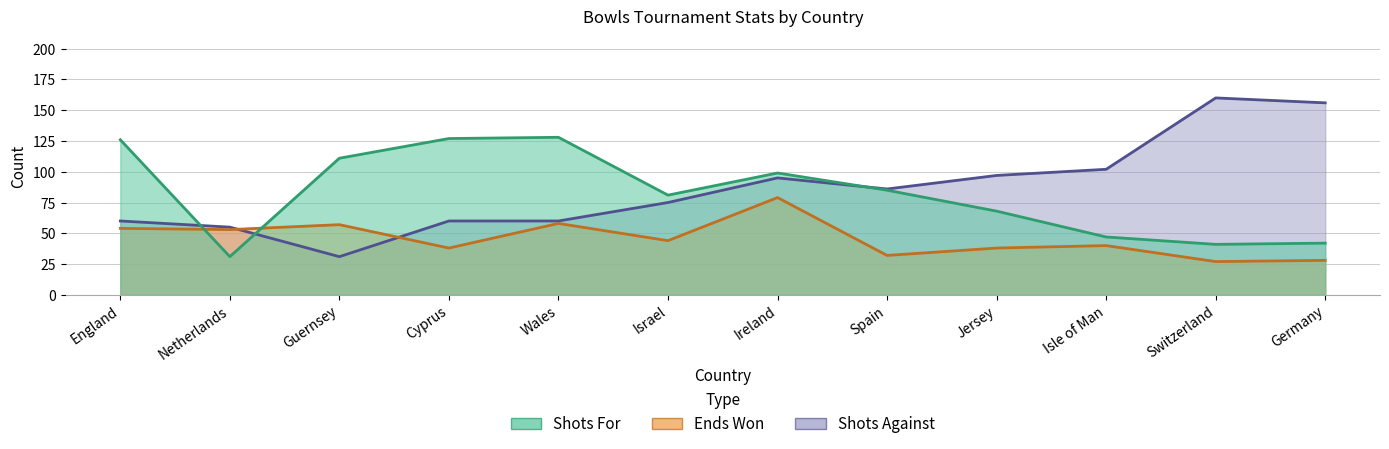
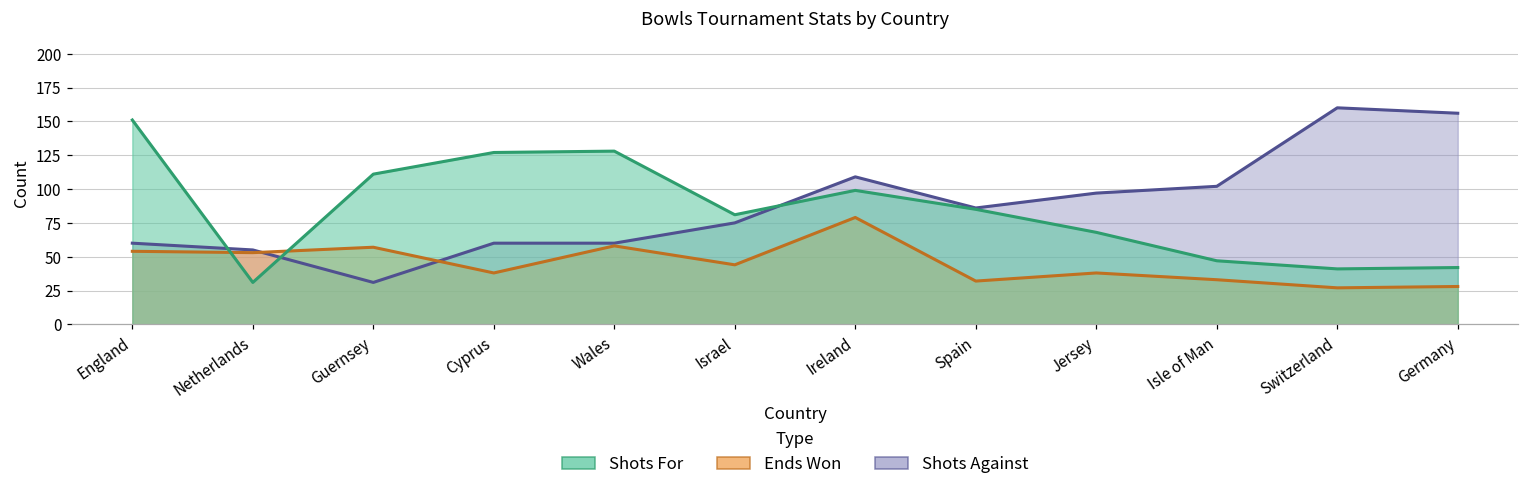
  {
    "Shots Against": {
      "England": 60,
      "Guernsey": 31,
      "Cyprus": 60,
      "Israel": 75,
-     "Ireland": 95,
+     "Ireland": 109,
      "Jersey": 97,
      "Isle of Man": 102,
      "Switzerland": 160,
      "Germany": 156
    },
    "Ends Won": {
      "England": 54,
      "Guernsey": 57,
      "Cyprus": 38,
      "Israel": 44,
      "Ireland": 79,
      "Spain": 32,
      "Jersey": 38,
-     "Isle of Man": 40,
+     "Isle of Man": 33,
      "Switzerland": 27,
      "Germany": 28
    },
    "Shots For": {
-     "England": 126,
+     "England": 151,
      "Netherlands": 31,
      "Guernsey": 111,
      "Cyprus": 127,
      "Wales": 128,
      "Israel": 81,
      "Ireland": 99,
      "Jersey": 68,
      "Isle of Man": 47,
      "Switzerland": 41,
      "Germany": 42
    }
  }
